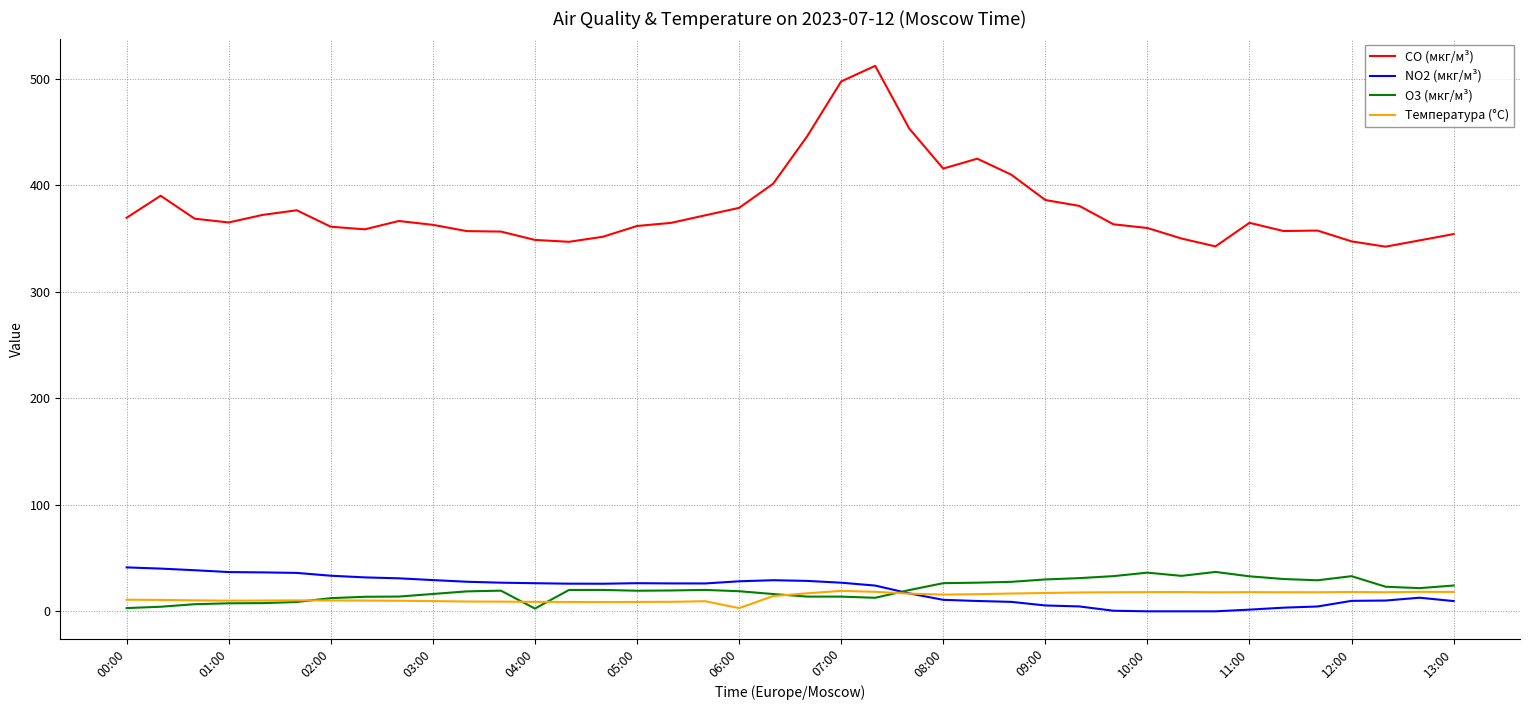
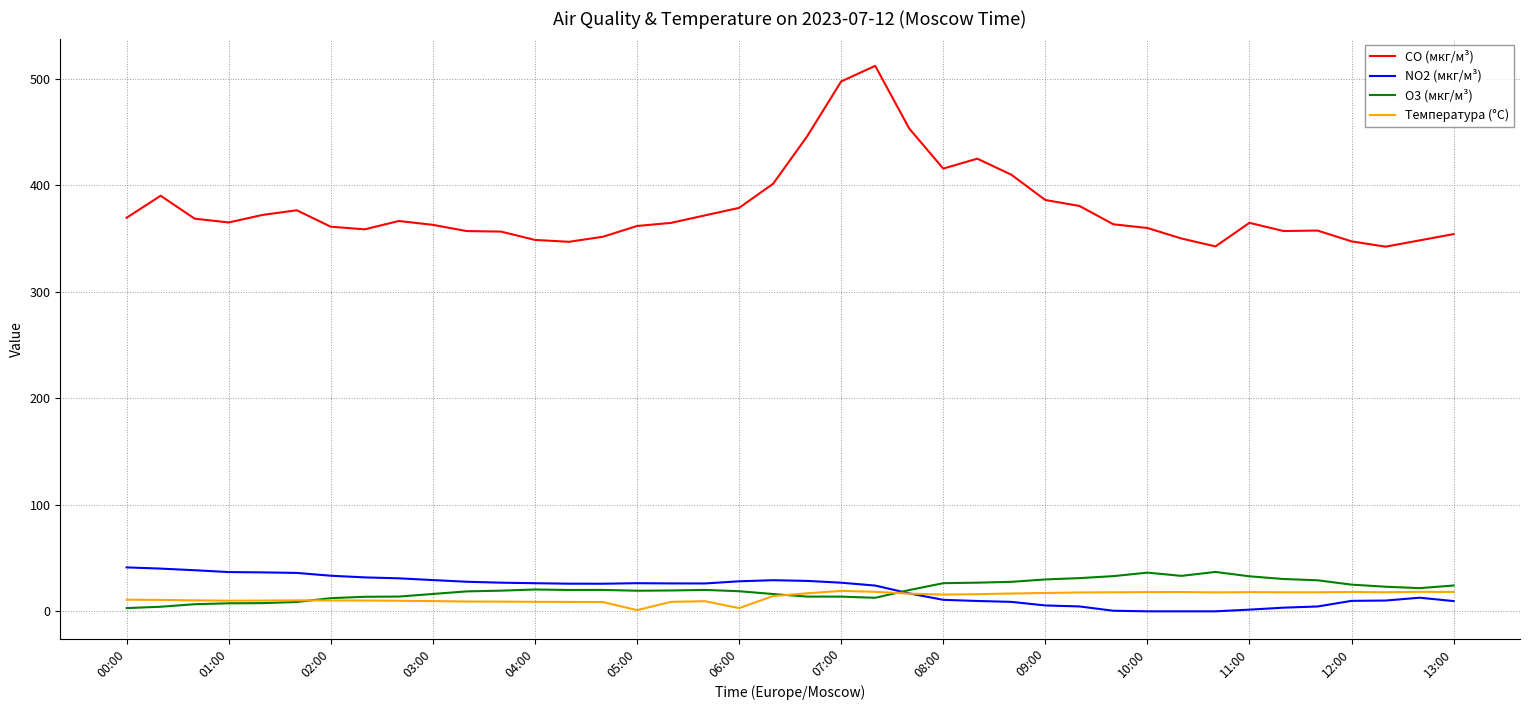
  {
    "CO (мкг/м³)": {
      "00:00": 369,
      "01:00": 365,
      "02:00": 361,
      "03:00": 363,
      "04:00": 349,
      "05:00": 362,
      "06:00": 379,
      "07:00": 497,
      "08:00": 415,
      "09:00": 386,
      "10:00": 360,
      "11:00": 365,
      "12:00": 347,
      "13:00": 354
    },
    "NO2 (мкг/м³)": {
      "00:00": 41,
      "01:00": 37,
      "02:00": 33,
      "03:00": 29,
      "04:00": 26,
      "05:00": 26,
      "06:00": 28,
      "07:00": 27,
      "08:00": 11,
      "09:00": 6,
      "10:00": 0,
      "11:00": 2,
      "12:00": 10,
      "13:00": 10
    },
    "O3 (мкг/м³)": {
      "00:00": 3,
      "01:00": 8,
      "03:00": 16,
-     "04:00": 3,
+     "04:00": 20,
      "05:00": 19,
      "06:00": 19,
      "07:00": 14,
      "08:00": 26,
      "09:00": 30,
      "10:00": 36,
      "11:00": 33,
-     "12:00": 33,
+     "12:00": 25,
      "13:00": 24
    },
    "Температура (°C)": {
      "00:00": 11,
      "01:00": 10,
      "03:00": 10,
      "04:00": 9,
-     "05:00": 9,
+     "05:00": 1,
      "06:00": 3,
      "07:00": 19,
      "08:00": 16,
      "09:00": 17,
      "10:00": 18,
      "11:00": 18,
      "12:00": 18,
      "13:00": 18
    }
  }
